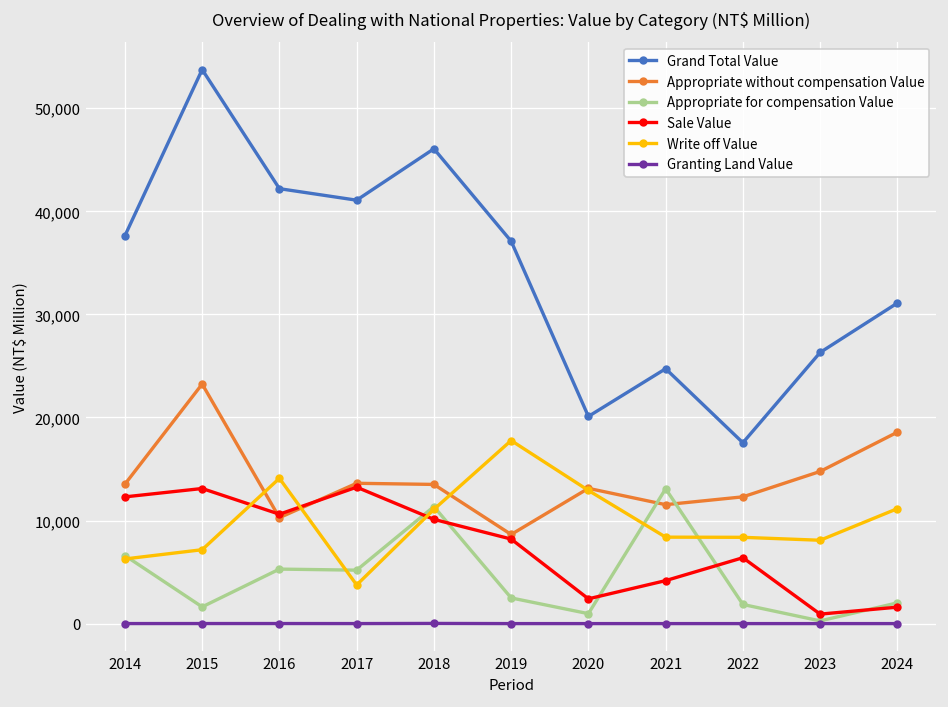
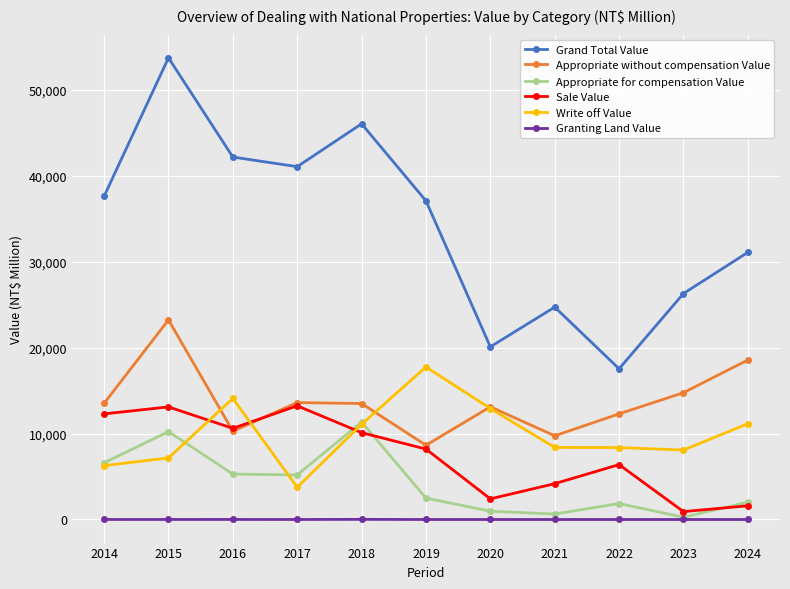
  {
    "Grand Total Value": {
      "2014": "38,000",
      "2015": "54,000",
      "2016": "42,000",
      "2017": "41,000",
      "2018": "46,000",
      "2019": "37,000",
      "2020": "20,000",
      "2021": "25,000",
      "2022": "18,000",
      "2023": "26,000",
      "2024": "31,000"
    },
    "Appropriate without compensation Value": {
      "2014": "14,000",
      "2015": "23,000",
      "2016": "10,000",
      "2017": "14,000",
      "2018": "14,000",
      "2019": "9,000",
-     "2021": "12,000",
+     "2021": "10,000",
      "2022": "12,000",
      "2023": "15,000",
      "2024": "19,000"
    },
    "Appropriate for compensation Value": {
      "2014": "7,000",
-     "2015": "2,000",
+     "2015": "10,000",
      "2016": "5,000",
      "2017": "5,000",
      "2019": "2,000",
      "2020": "1,000",
-     "2021": "13,000",
+     "2021": "1,000",
      "2022": "2,000",
      "2024": "2,000"
    },
    "Sale Value": {
      "2014": "12,000",
      "2015": "13,000",
      "2016": "11,000",
      "2017": "13,000",
      "2018": "10,000",
      "2019": "8,000",
      "2020": "2,000",
      "2021": "4,000",
      "2022": "6,000",
      "2023": "1,000",
      "2024": "2,000"
    },
    "Write off Value": {
      "2014": "6,000",
      "2015": "7,000",
      "2016": "14,000",
      "2017": "4,000",
      "2019": "18,000",
      "2021": "8,000",
      "2022": "8,000",
      "2023": "8,000",
      "2024": "11,000"
    },
    "Granting Land Value": {
      "2014": "0",
      "2015": "0",
      "2016": "0",
      "2017": "0",
      "2018": "0",
      "2019": "0",
      "2020": "0",
      "2021": "0",
      "2022": "0",
      "2024": "0"
    }
  }
